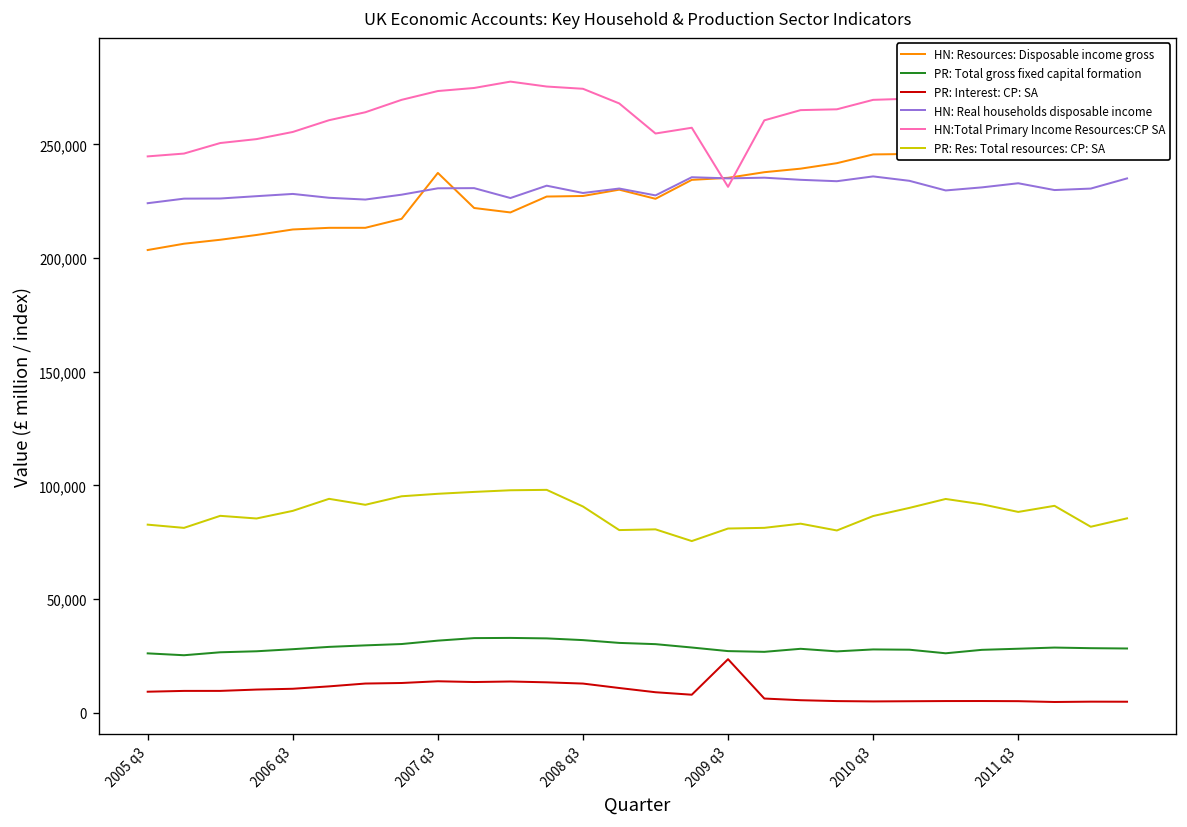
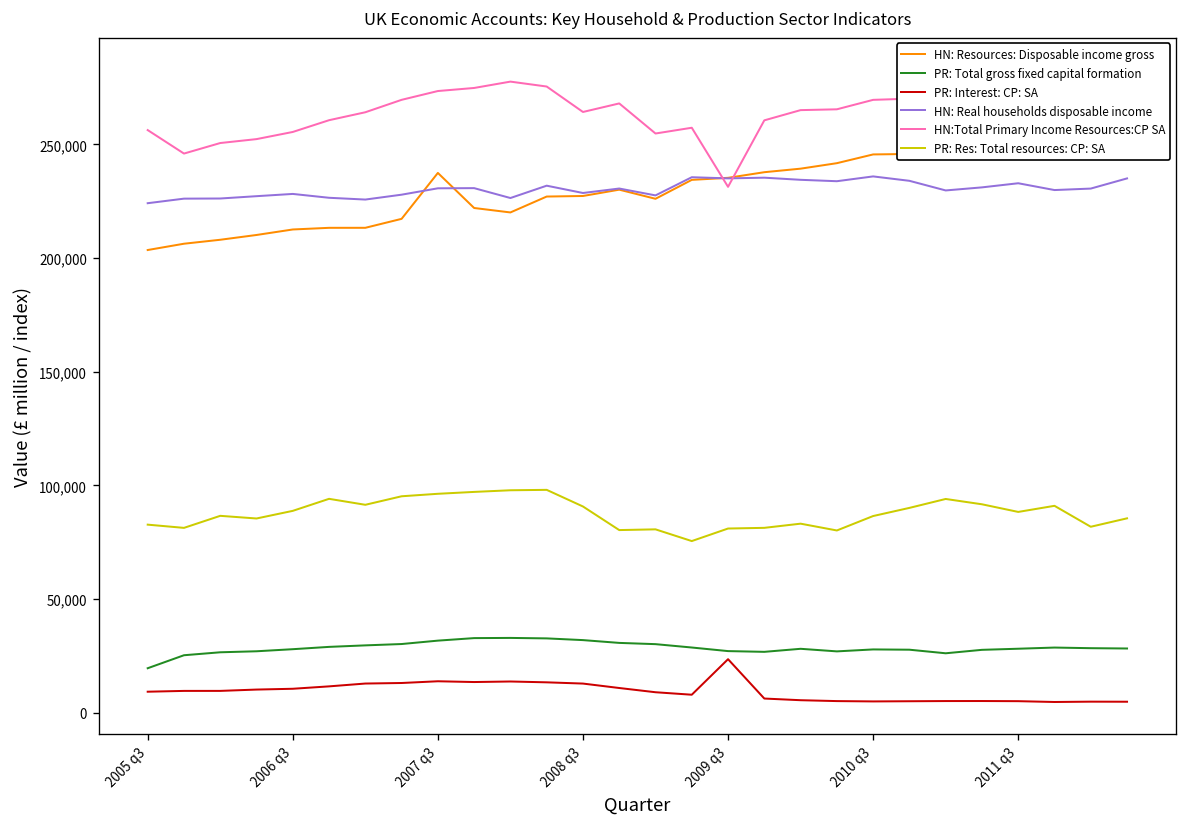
  {
    "HN: Resources: Disposable income gross": {
      "2005 q3": "204,000",
      "2006 q3": "213,000",
      "2007 q3": "237,000",
      "2010 q3": "246,000"
    },
    "PR: Total gross fixed capital formation": {
-     "2005 q3": "26,000",
+     "2005 q3": "20,000",
      "2006 q3": "28,000",
      "2007 q3": "32,000",
      "2008 q3": "32,000",
      "2009 q3": "27,000",
      "2010 q3": "28,000",
      "2011 q3": "28,000"
    },
    "PR: Interest: CP: SA": {
      "2005 q3": "9,000",
      "2006 q3": "11,000",
      "2007 q3": "14,000",
      "2008 q3": "13,000",
      "2009 q3": "24,000",
      "2010 q3": "5,000",
      "2011 q3": "5,000"
    },
    "HN: Real households disposable income": {
      "2005 q3": "224,000",
      "2006 q3": "228,000",
      "2007 q3": "231,000",
      "2010 q3": "236,000",
      "2011 q3": "233,000"
    },
    "HN:Total Primary Income Resources:CP SA": {
-     "2005 q3": "245,000",
+     "2005 q3": "256,000",
      "2006 q3": "255,000",
      "2007 q3": "273,000",
-     "2008 q3": "274,000",
+     "2008 q3": "264,000",
      "2009 q3": "231,000",
      "2010 q3": "270,000"
    },
    "PR: Res: Total resources: CP: SA": {
      "2005 q3": "83,000",
      "2006 q3": "89,000",
      "2007 q3": "96,000",
      "2008 q3": "91,000",
      "2009 q3": "81,000",
      "2010 q3": "87,000",
      "2011 q3": "88,000"
    }
  }
